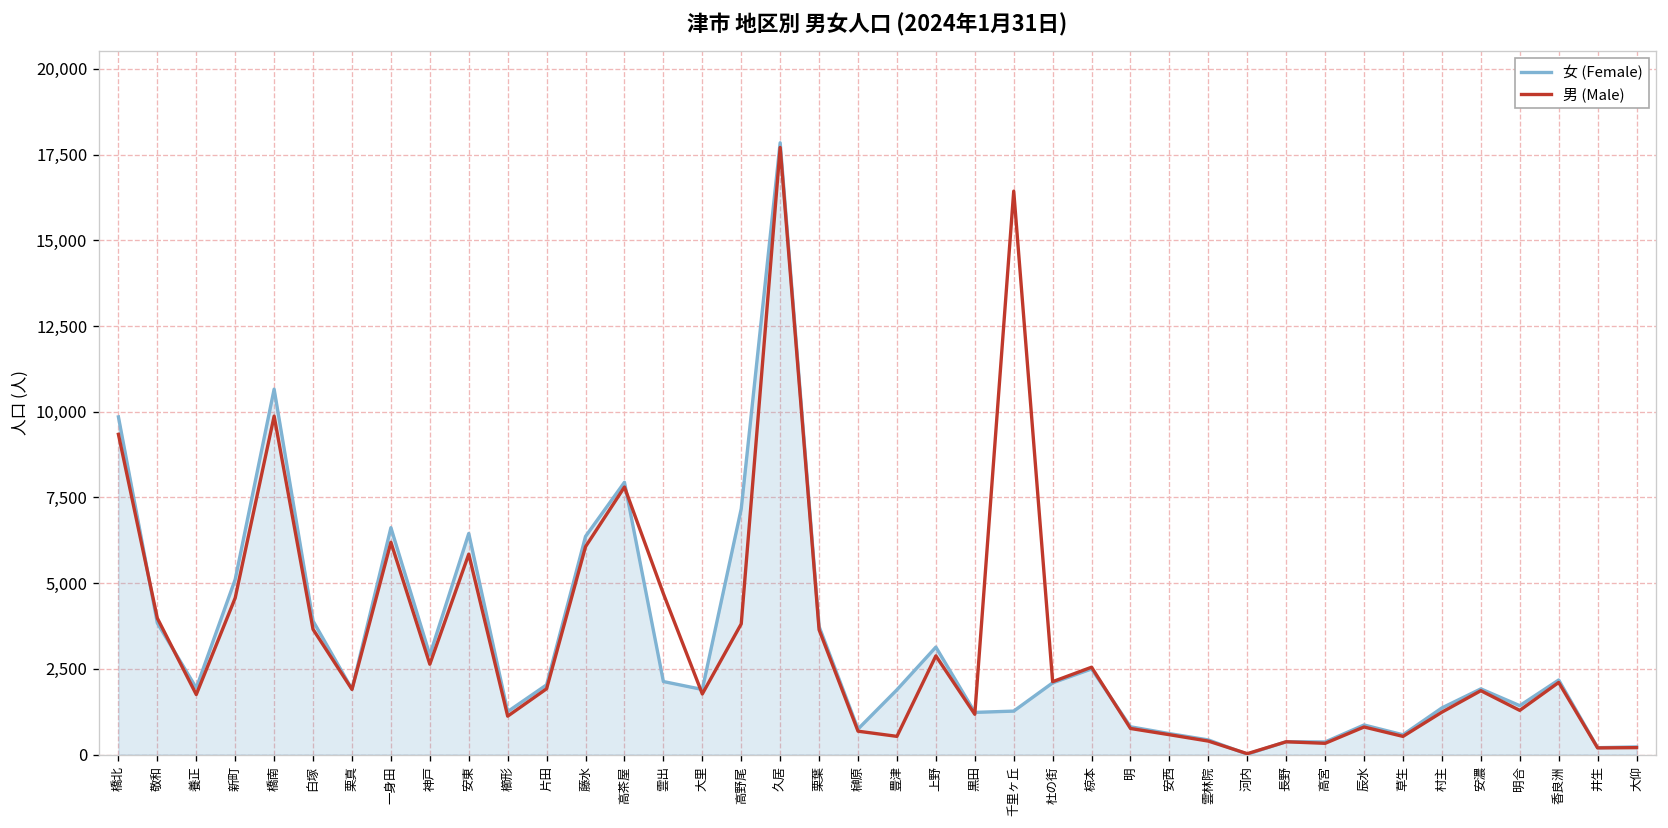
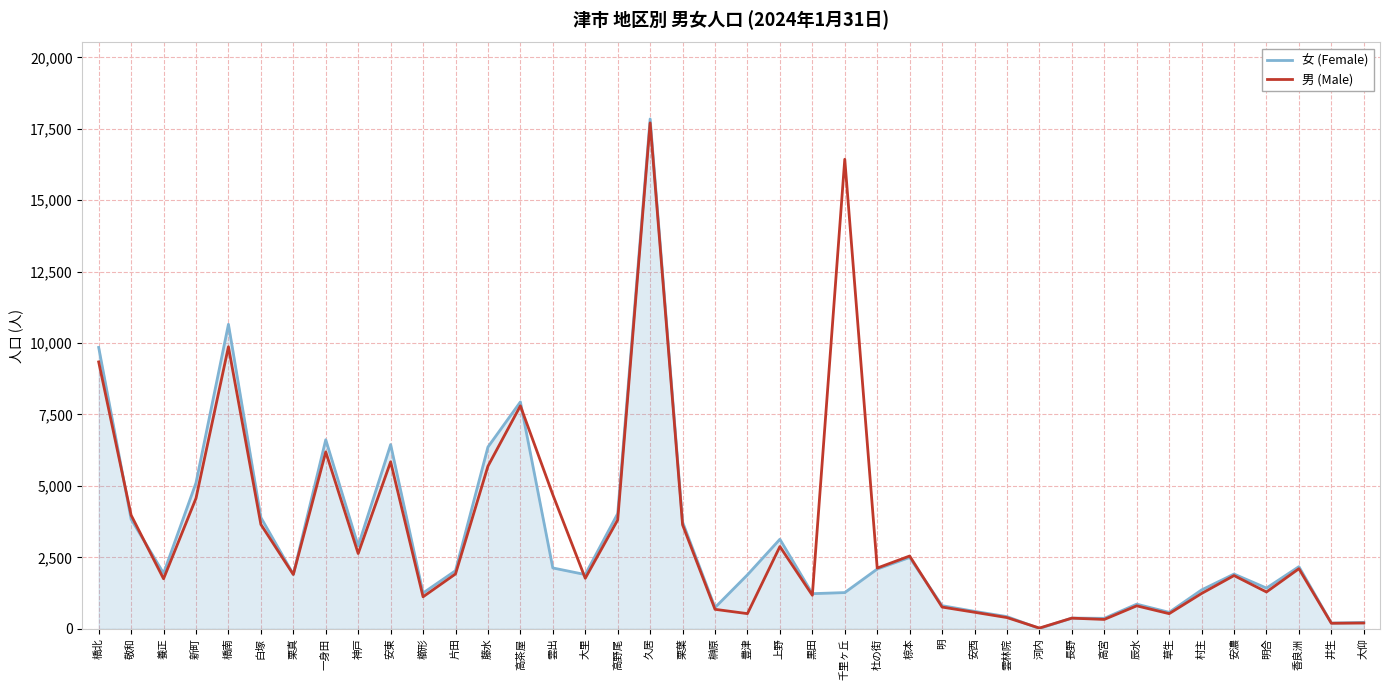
  {
    "女 (Female)": {
      "橋北": "9,800",
      "敬和": "3,800",
      "養正": "1,900",
      "新町": "5,100",
      "橋南": "10,700",
      "白塚": "3,900",
      "一身田": "6,600",
      "神戸": "2,900",
      "安東": "6,400",
      "櫛形": "1,300",
      "片田": "2,000",
      "藤水": "6,400",
      "高茶屋": "7,900",
      "雲出": "2,100",
      "大里": "1,900",
-     "高野尾": "7,200",
+     "高野尾": "4,000",
      "久居": "17,800",
      "栗葉": "3,700",
      "豊津": "1,900",
      "上野": "3,100",
      "千里ヶ丘": "1,300",
      "村主": "1,400",
      "明合": "1,400"
    },
    "男 (Male)": {
      "橋北": "9,300",
      "敬和": "4,000",
      "養正": "1,800",
      "新町": "4,600",
      "橋南": "9,900",
      "白塚": "3,700",
      "一身田": "6,200",
      "神戸": "2,600",
      "安東": "5,800",
      "櫛形": "1,100",
      "片田": "1,900",
-     "藤水": "6,100",
+     "藤水": "5,700",
      "高茶屋": "7,800",
      "雲出": "4,700",
      "大里": "1,800",
      "高野尾": "3,800",
      "久居": "17,700",
      "栗葉": "3,600",
      "豊津": "500",
      "上野": "2,900",
      "千里ヶ丘": "16,400",
      "村主": "1,200",
      "明合": "1,300"
    }
  }
